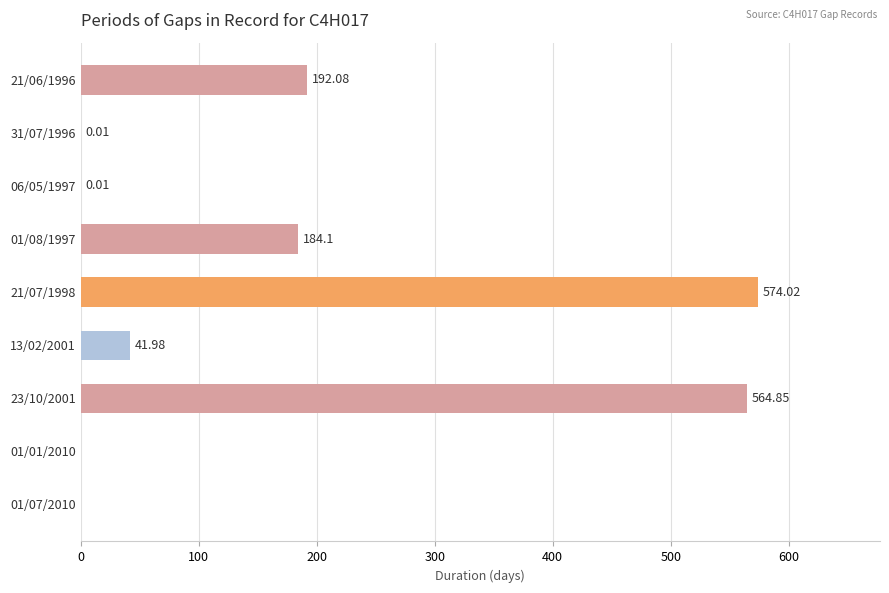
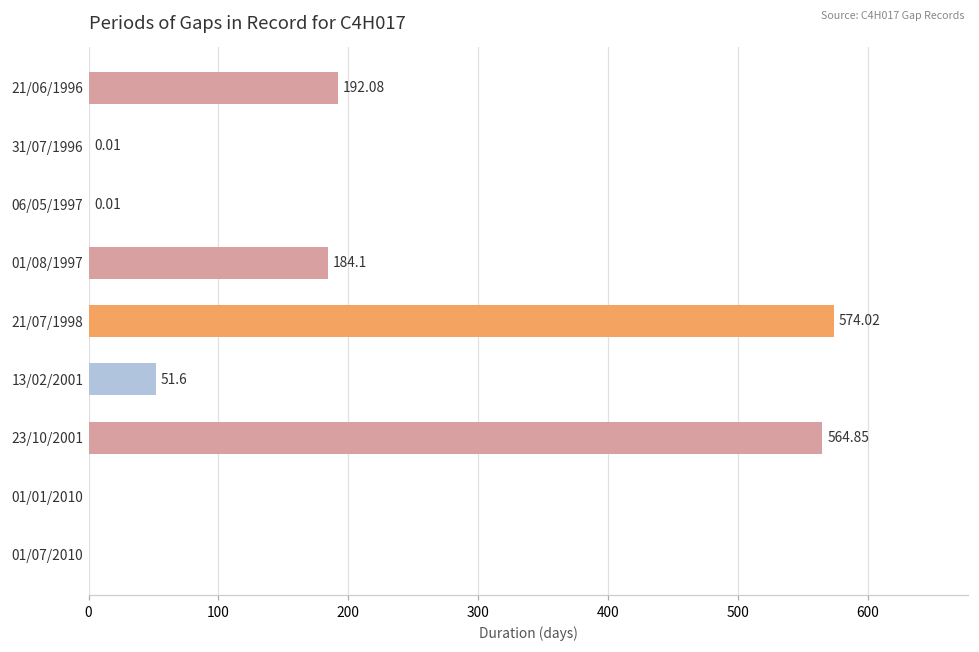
  {
    "21/06/1996": 192.08,
    "31/07/1996": 0.01,
    "06/05/1997": 0.01,
    "01/08/1997": 184.1,
    "21/07/1998": 574.02,
-   "13/02/2001": 41.98,
+   "13/02/2001": 51.6,
    "23/10/2001": 564.85
  }
